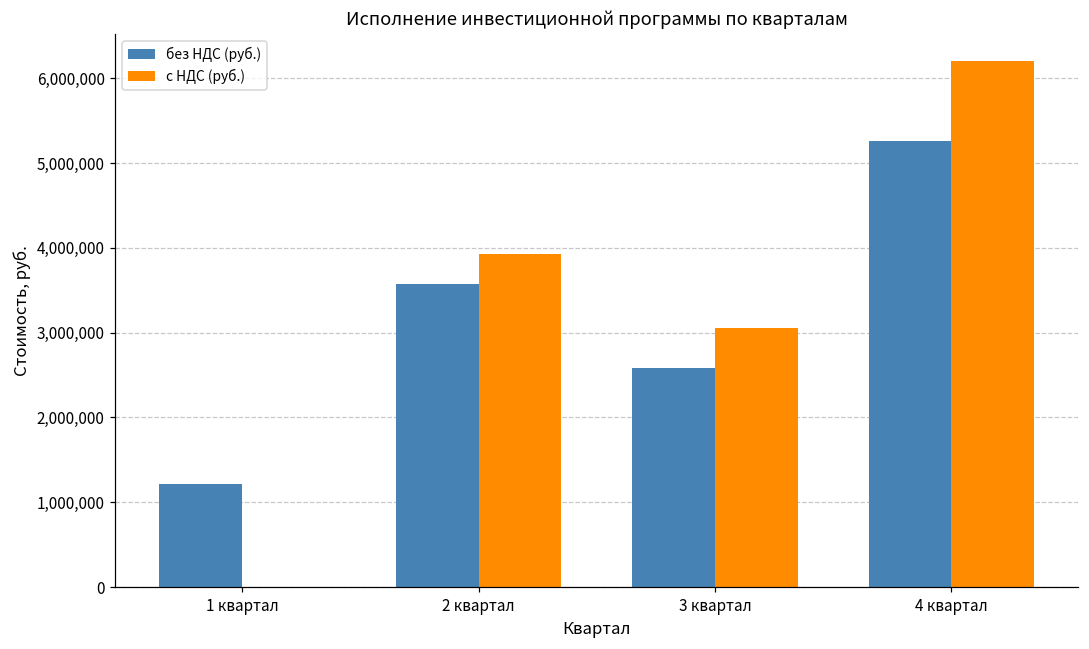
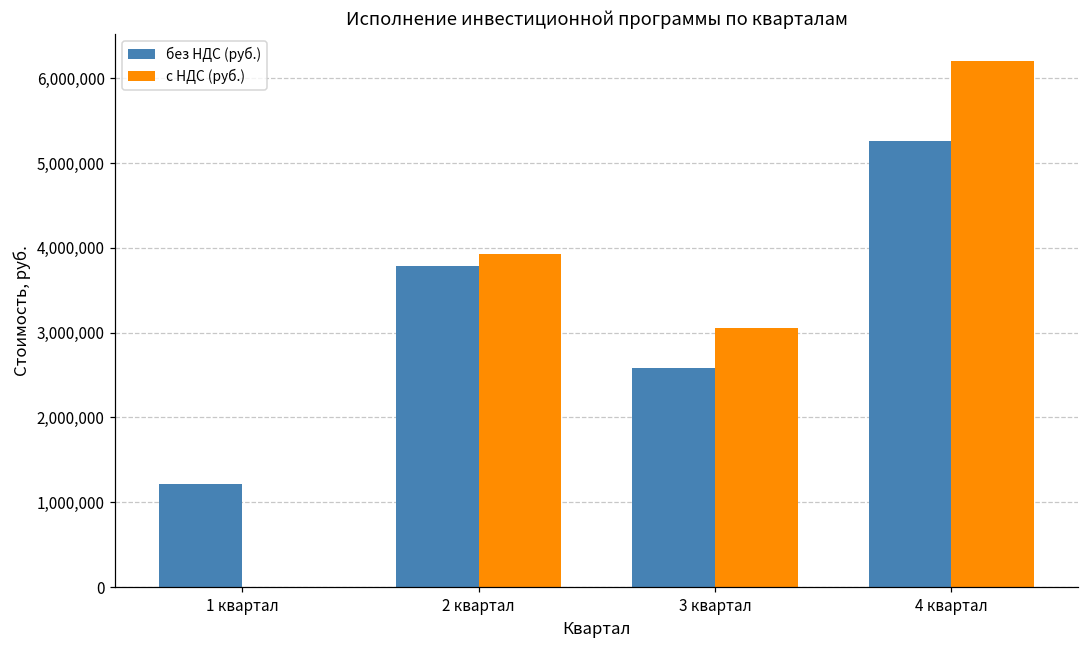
  {
    "без НДС (руб.)": {
      "1 квартал": "1,200,000",
-     "2 квартал": "3,600,000",
+     "2 квартал": "3,800,000",
      "3 квартал": "2,600,000",
      "4 квартал": "5,300,000"
    },
    "с НДС (руб.)": {
      "1 квартал": "0",
      "2 квартал": "3,900,000",
      "3 квартал": "3,100,000",
      "4 квартал": "6,200,000"
    }
  }
